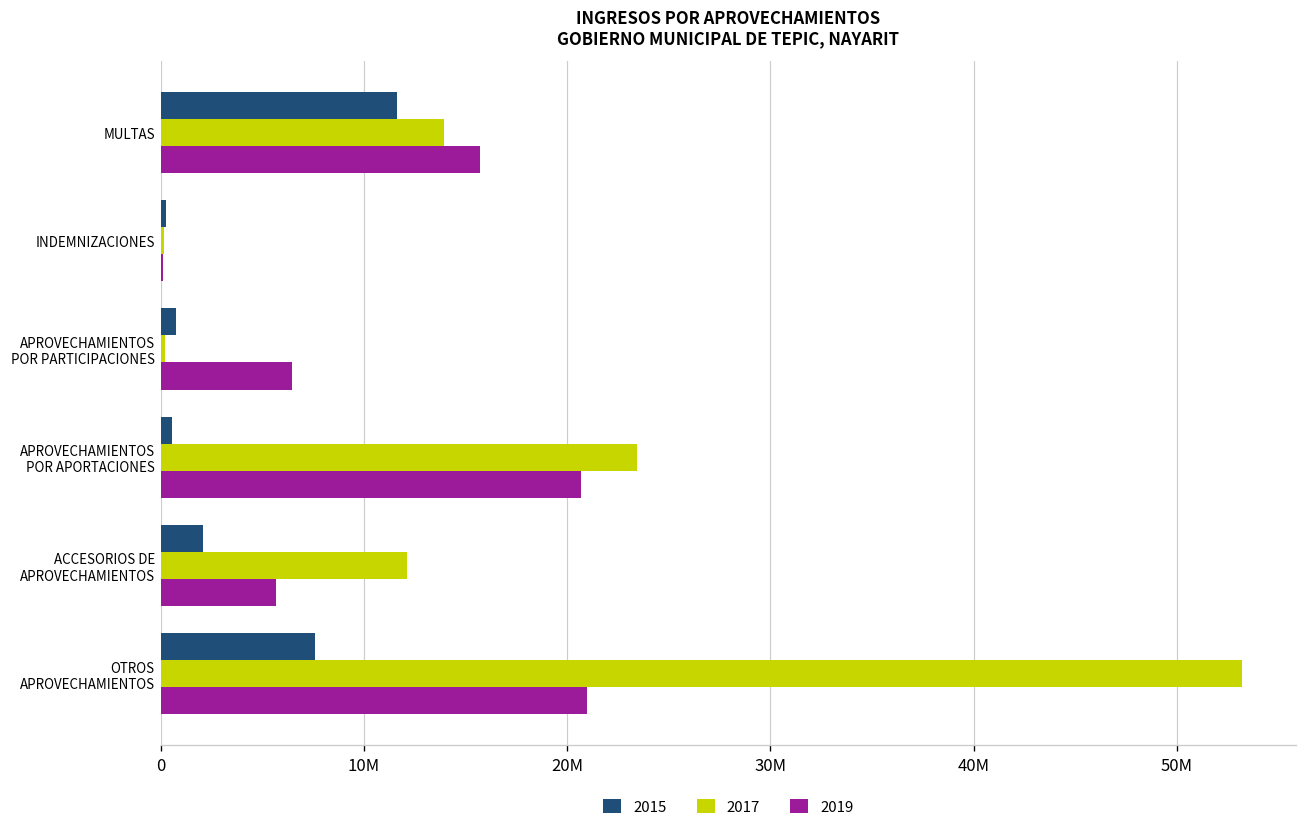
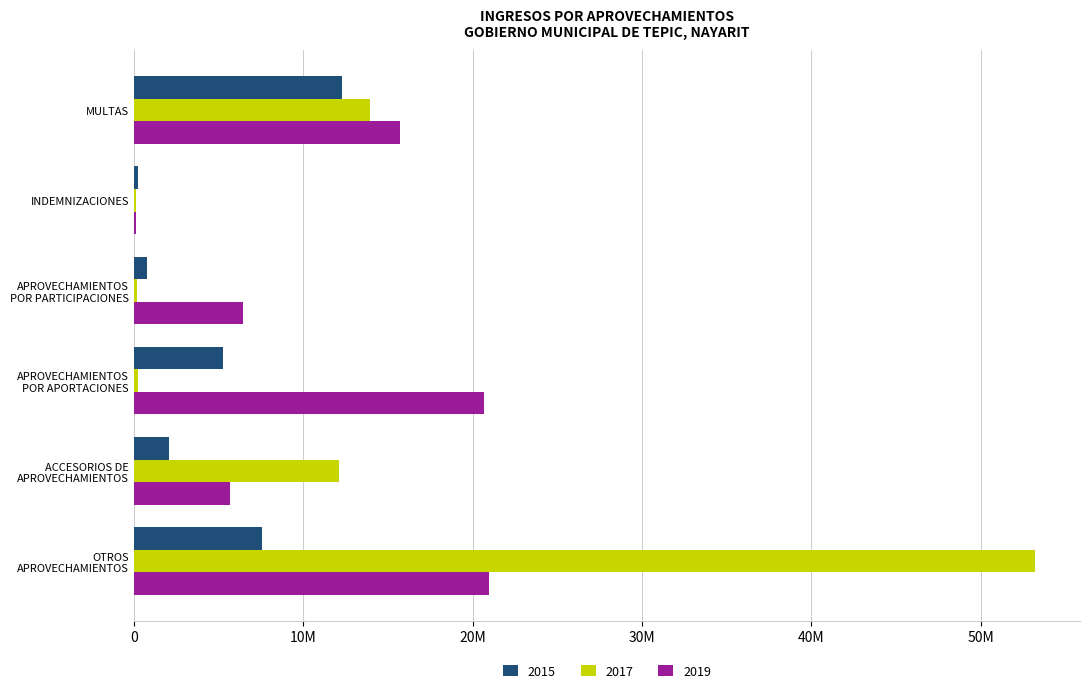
  {
    "2015": {
-     "MULTAS": 11700000,
+     "MULTAS": 12300000,
      "INDEMNIZACIONES": 300000,
      "APROVECHAMIENTOS POR PARTICIPACIONES": 700000,
-     "APROVECHAMIENTOS POR APORTACIONES": 600000,
+     "APROVECHAMIENTOS POR APORTACIONES": 5300000,
      "ACCESORIOS DE APROVECHAMIENTOS": 2100000,
      "OTROS APROVECHAMIENTOS": 7600000
    },
    "2017": {
      "MULTAS": 13900000,
      "APROVECHAMIENTOS POR PARTICIPACIONES": 200000,
-     "APROVECHAMIENTOS POR APORTACIONES": 23400000,
+     "APROVECHAMIENTOS POR APORTACIONES": 300000,
      "ACCESORIOS DE APROVECHAMIENTOS": 12100000,
      "OTROS APROVECHAMIENTOS": 53200000
    },
    "2019": {
      "MULTAS": 15700000,
      "APROVECHAMIENTOS POR PARTICIPACIONES": 6500000,
      "APROVECHAMIENTOS POR APORTACIONES": 20700000,
      "ACCESORIOS DE APROVECHAMIENTOS": 5700000,
      "OTROS APROVECHAMIENTOS": 21000000
    }
  }
